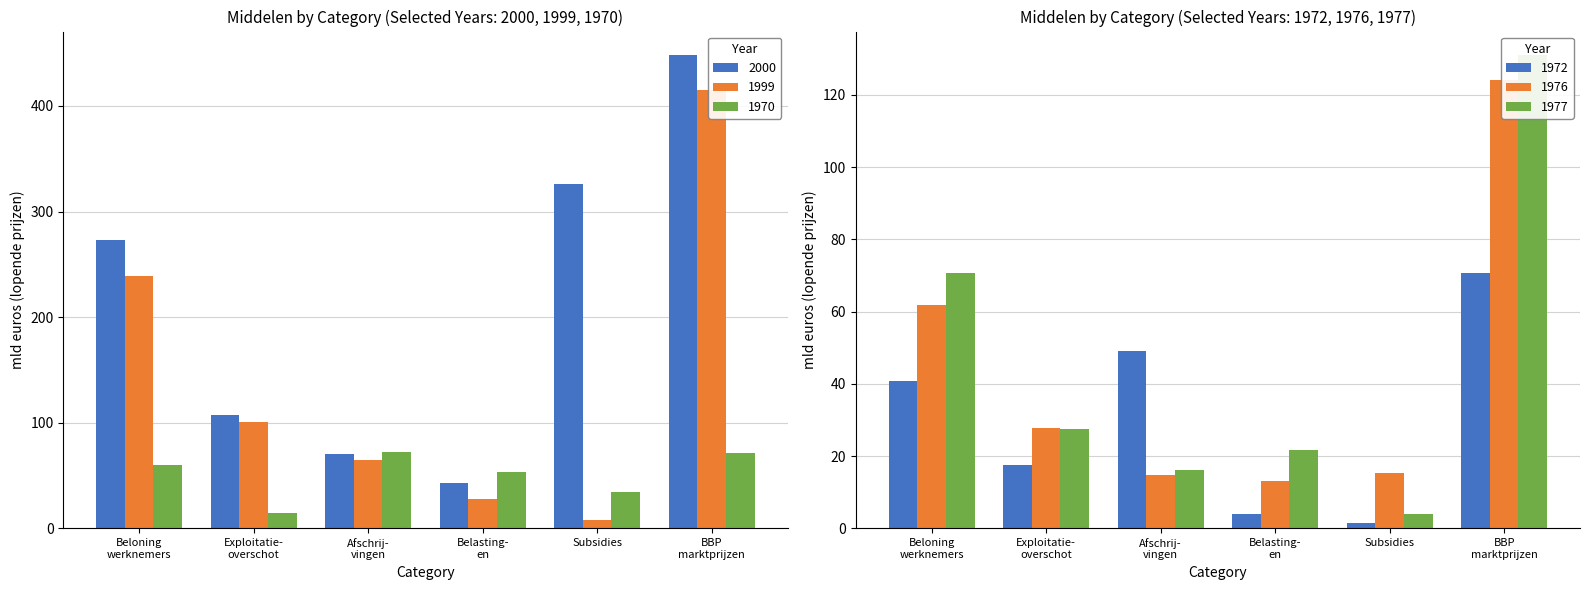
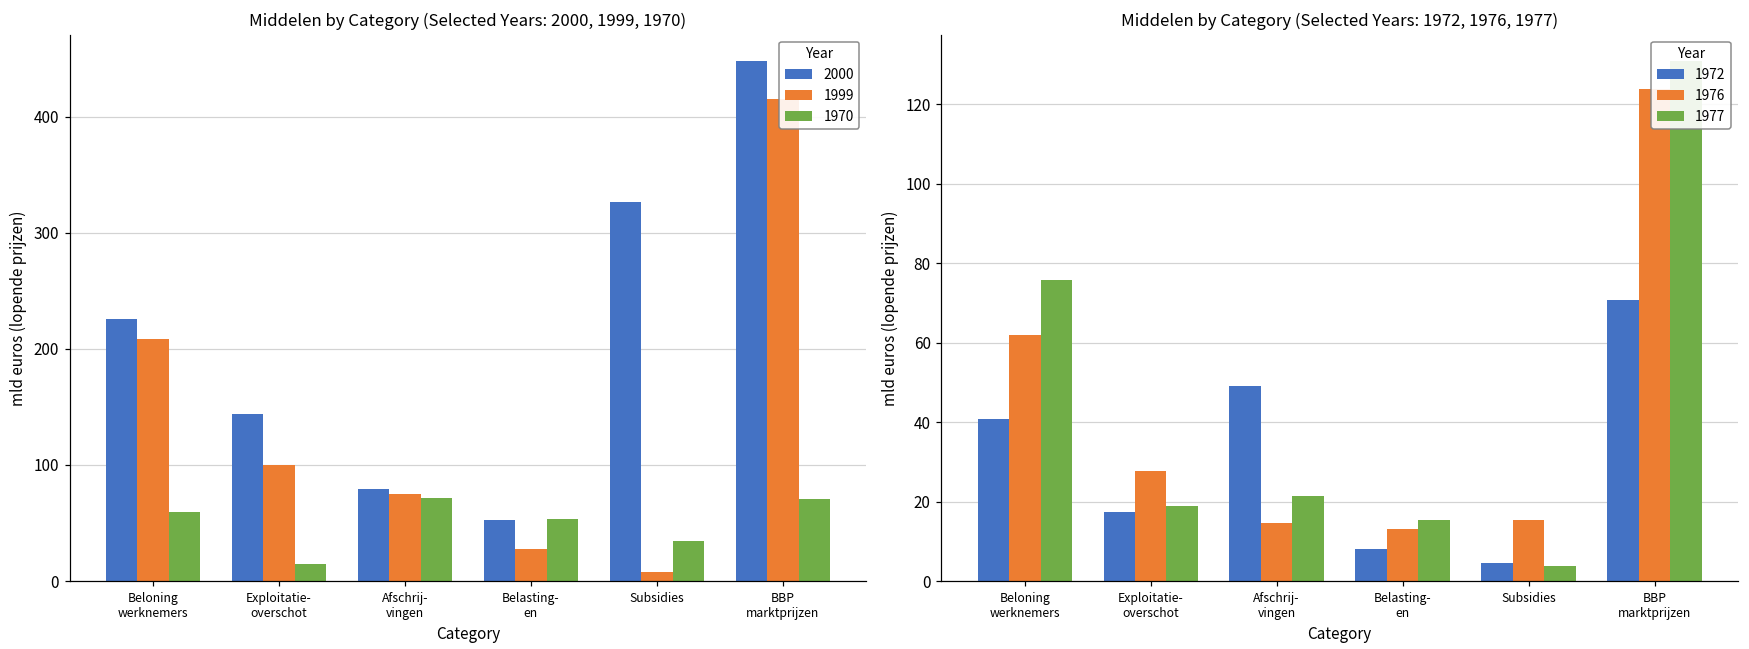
  {
    "Middelen by Category (Selected Years: 2000, 1999, 1970)": {
      "2000": {
-       "Beloning werknemers": 274,
-       "Exploitatie- overschot": 107,
-       "Afschrij- vingen": 70,
-       "Belasting- en": 43,
+       "Beloning werknemers": 226,
+       "Exploitatie- overschot": 144,
+       "Afschrij- vingen": 79,
+       "Belasting- en": 52,
        "Subsidies": 326,
        "BBP marktprijzen": 448
      },
      "1999": {
-       "Beloning werknemers": 239,
+       "Beloning werknemers": 209,
        "Exploitatie- overschot": 100,
-       "Afschrij- vingen": 64,
+       "Afschrij- vingen": 75,
        "Belasting- en": 27,
        "Subsidies": 7
      },
      "1970": {
        "Beloning werknemers": 60,
        "Exploitatie- overschot": 15,
        "Afschrij- vingen": 72,
        "Belasting- en": 53,
        "Subsidies": 34,
        "BBP marktprijzen": 71
      }
    },
    "Middelen by Category (Selected Years: 1972, 1976, 1977)": {
      "1972": {
        "Beloning werknemers": 41,
        "Exploitatie- overschot": 18,
        "Afschrij- vingen": 49,
-       "Belasting- en": 4,
-       "Subsidies": 1,
+       "Belasting- en": 8,
+       "Subsidies": 5,
        "BBP marktprijzen": 71
      },
      "1976": {
        "Beloning werknemers": 62,
        "Exploitatie- overschot": 28,
        "Afschrij- vingen": 15,
        "Belasting- en": 13,
        "Subsidies": 15
      },
      "1977": {
-       "Beloning werknemers": 71,
-       "Exploitatie- overschot": 28,
-       "Afschrij- vingen": 16,
-       "Belasting- en": 22,
+       "Beloning werknemers": 76,
+       "Exploitatie- overschot": 19,
+       "Afschrij- vingen": 22,
+       "Belasting- en": 15,
        "Subsidies": 4
      }
    }
  }
